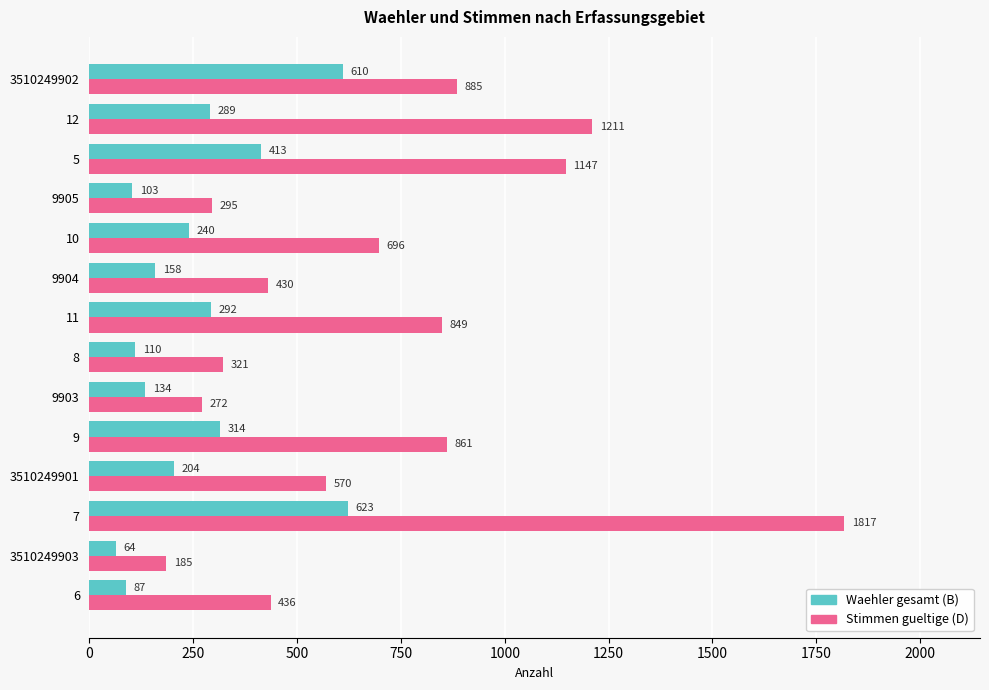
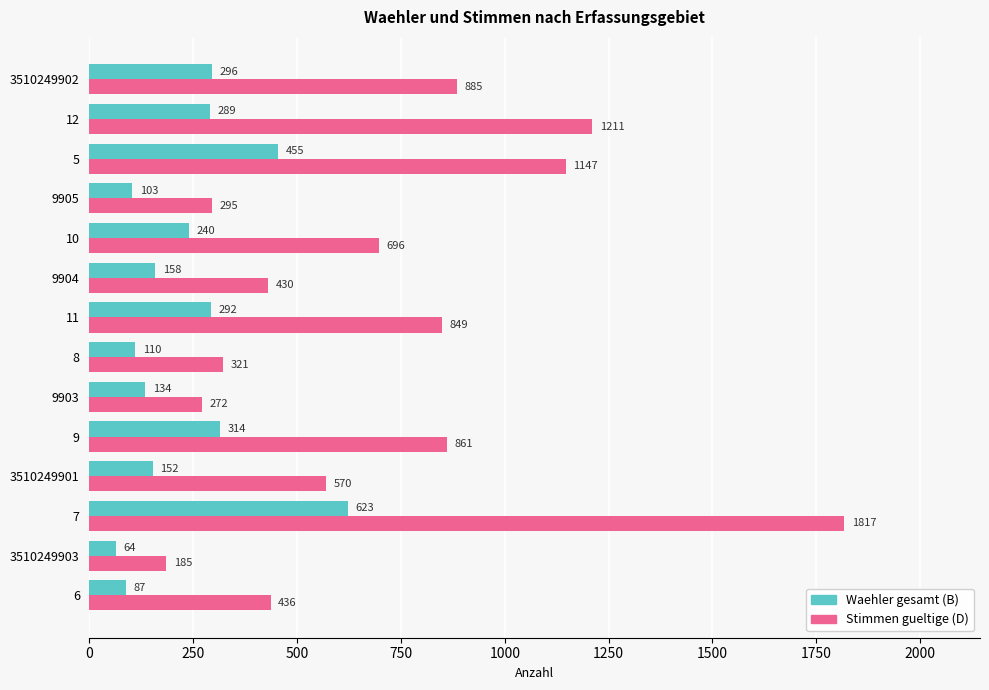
  {
    "Waehler gesamt (B)": {
-     "3510249902": 610,
+     "3510249902": 296,
      "12": 289,
-     "5": 413,
+     "5": 455,
      "9905": 103,
      "10": 240,
      "9904": 158,
      "11": 292,
      "8": 110,
      "9903": 134,
      "9": 314,
-     "3510249901": 204,
+     "3510249901": 152,
      "7": 623,
      "3510249903": 64,
      "6": 87
    },
    "Stimmen gueltige (D)": {
      "3510249902": 885,
      "12": 1211,
      "5": 1147,
      "9905": 295,
      "10": 696,
      "9904": 430,
      "11": 849,
      "8": 321,
      "9903": 272,
      "9": 861,
      "3510249901": 570,
      "7": 1817,
      "3510249903": 185,
      "6": 436
    }
  }
